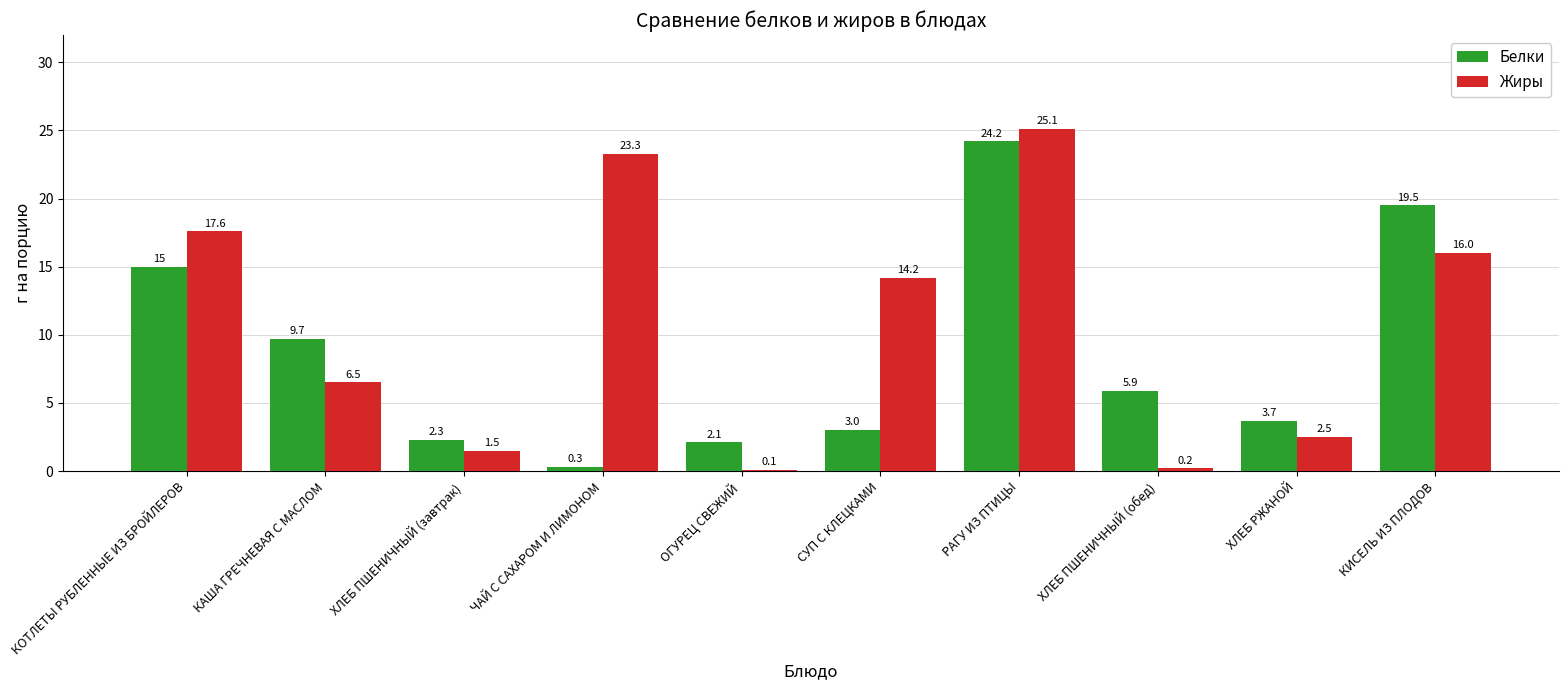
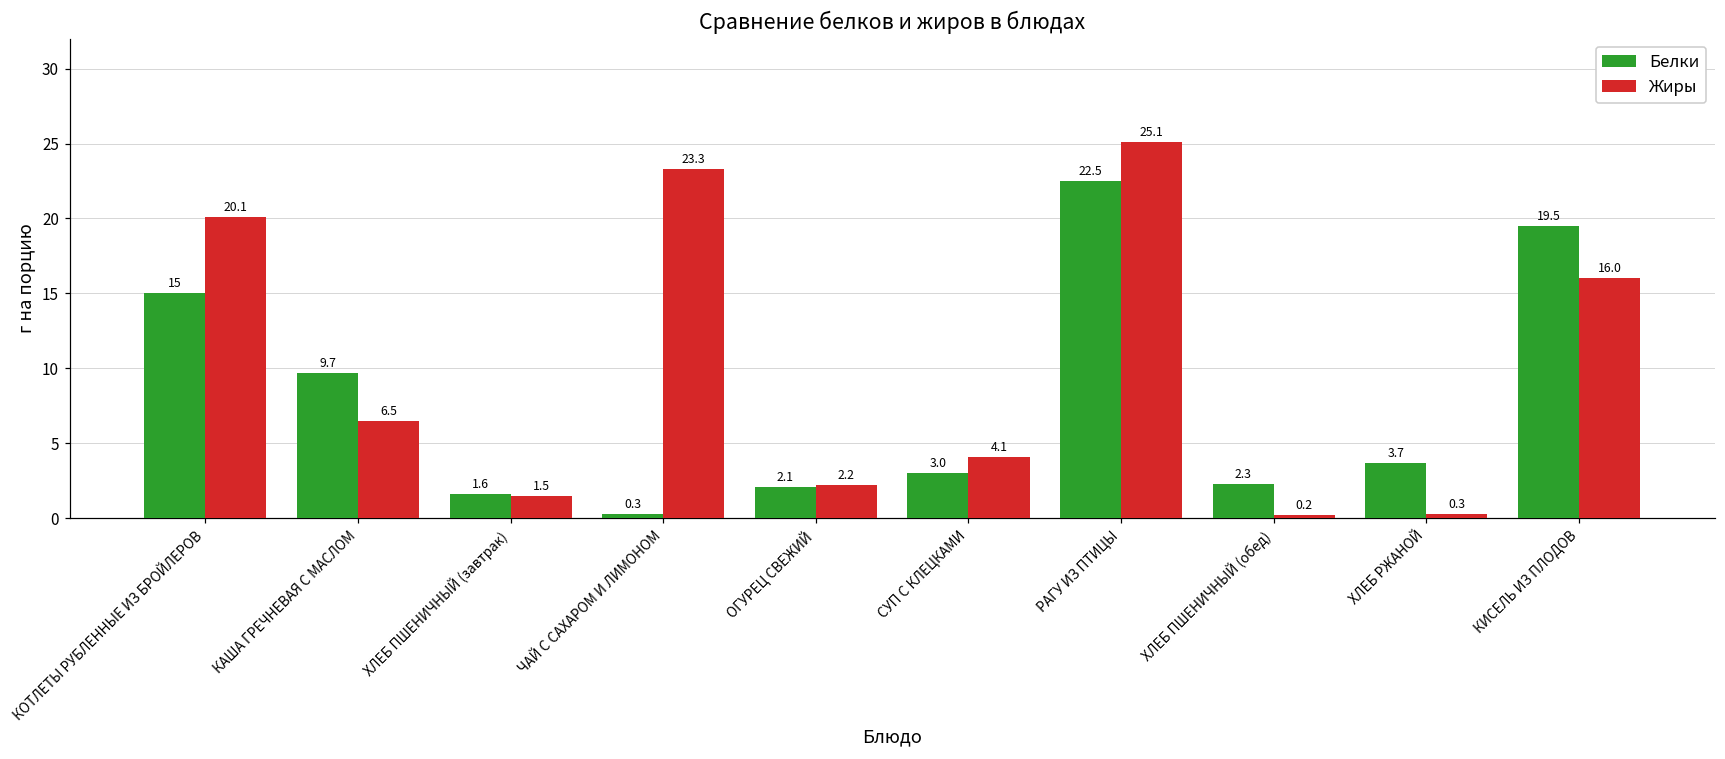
  {
    "Белки": {
      "КОТЛЕТЫ РУБЛЕННЫЕ ИЗ БРОЙЛЕРОВ": 15,
      "КАША ГРЕЧНЕВАЯ С МАСЛОМ": 9.7,
-     "ХЛЕБ ПШЕНИЧНЫЙ (завтрак)": 2.3,
+     "ХЛЕБ ПШЕНИЧНЫЙ (завтрак)": 1.6,
      "ЧАЙ С САХАРОМ И ЛИМОНОМ": 0.3,
      "ОГУРЕЦ СВЕЖИЙ": 2.1,
      "СУП С КЛЕЦКАМИ": 3.0,
-     "РАГУ ИЗ ПТИЦЫ": 24.2,
-     "ХЛЕБ ПШЕНИЧНЫЙ (обед)": 5.9,
+     "РАГУ ИЗ ПТИЦЫ": 22.5,
+     "ХЛЕБ ПШЕНИЧНЫЙ (обед)": 2.3,
      "ХЛЕБ РЖАНОЙ": 3.7,
      "КИСЕЛЬ ИЗ ПЛОДОВ": 19.5
    },
    "Жиры": {
-     "КОТЛЕТЫ РУБЛЕННЫЕ ИЗ БРОЙЛЕРОВ": 17.6,
+     "КОТЛЕТЫ РУБЛЕННЫЕ ИЗ БРОЙЛЕРОВ": 20.1,
      "КАША ГРЕЧНЕВАЯ С МАСЛОМ": 6.5,
      "ХЛЕБ ПШЕНИЧНЫЙ (завтрак)": 1.5,
      "ЧАЙ С САХАРОМ И ЛИМОНОМ": 23.3,
-     "ОГУРЕЦ СВЕЖИЙ": 0.1,
-     "СУП С КЛЕЦКАМИ": 14.2,
+     "ОГУРЕЦ СВЕЖИЙ": 2.2,
+     "СУП С КЛЕЦКАМИ": 4.1,
      "РАГУ ИЗ ПТИЦЫ": 25.1,
      "ХЛЕБ ПШЕНИЧНЫЙ (обед)": 0.2,
-     "ХЛЕБ РЖАНОЙ": 2.5,
+     "ХЛЕБ РЖАНОЙ": 0.3,
      "КИСЕЛЬ ИЗ ПЛОДОВ": 16.0
    }
  }
